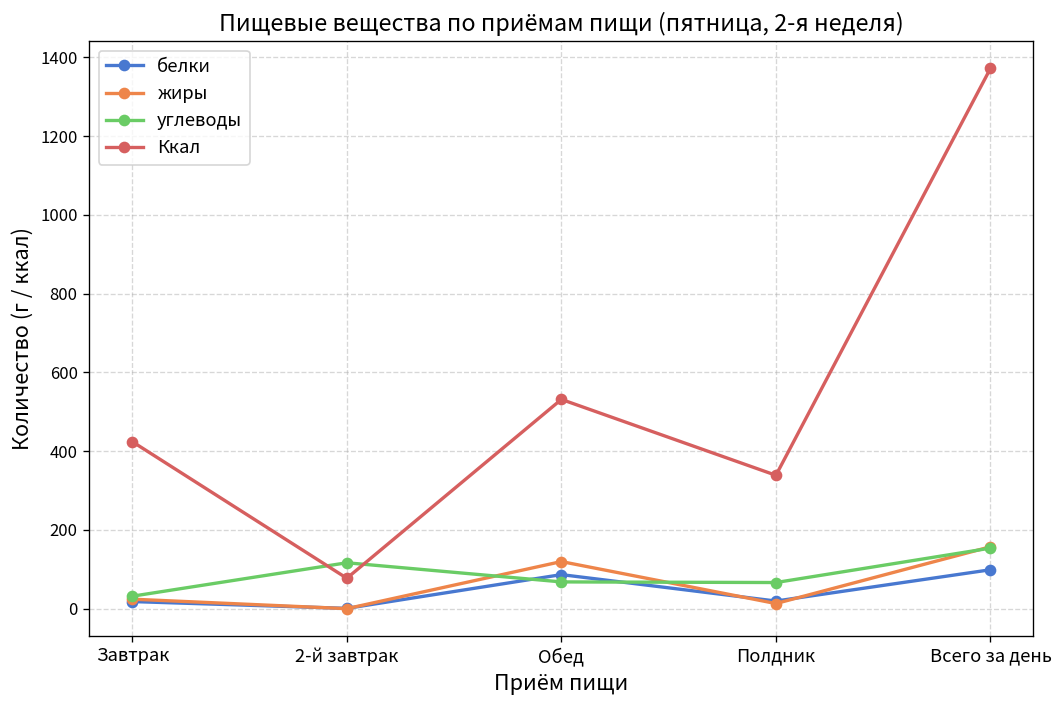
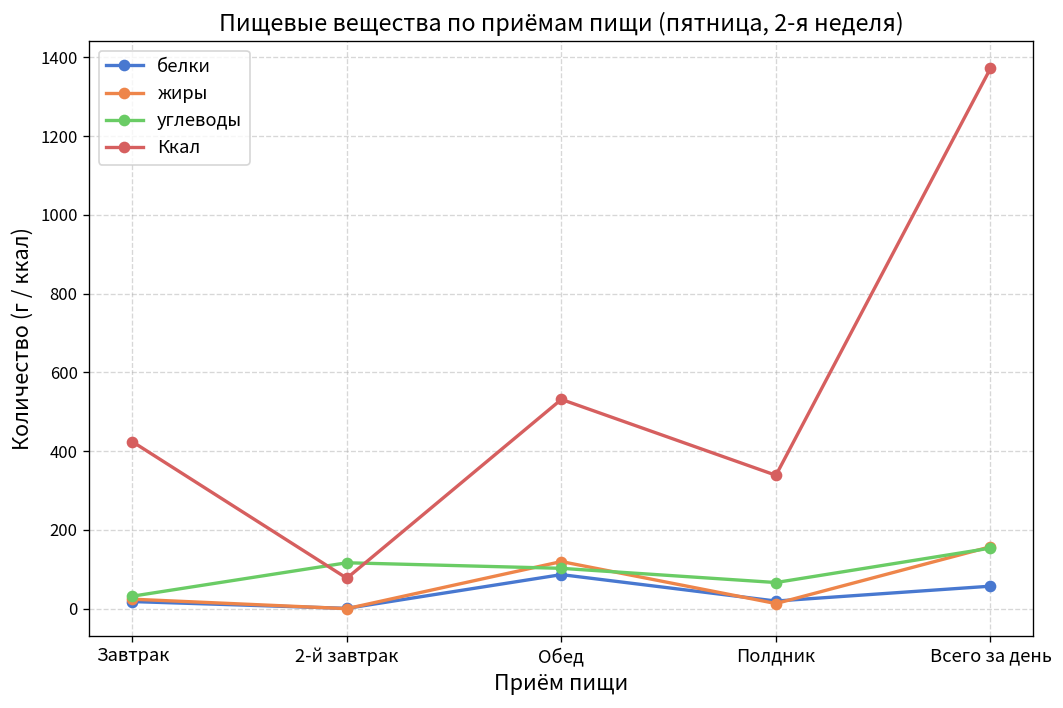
  {
    "белки": {
      "Обед": 90,
-     "Всего за день": 100
+     "Всего за день": 60
    },
    "углеводы": {
      "2-й завтрак": 120,
-     "Обед": 70,
+     "Обед": 100,
      "Полдник": 70
    }
  }
